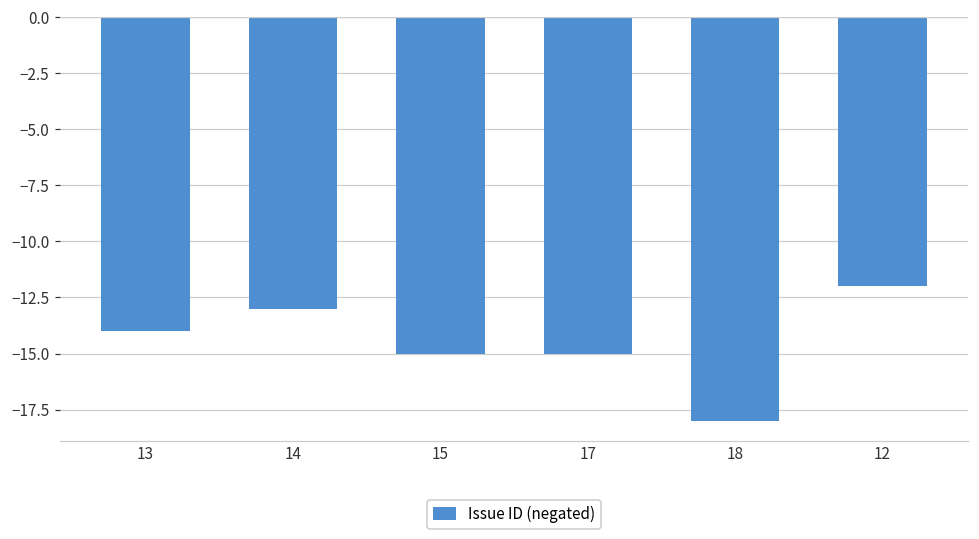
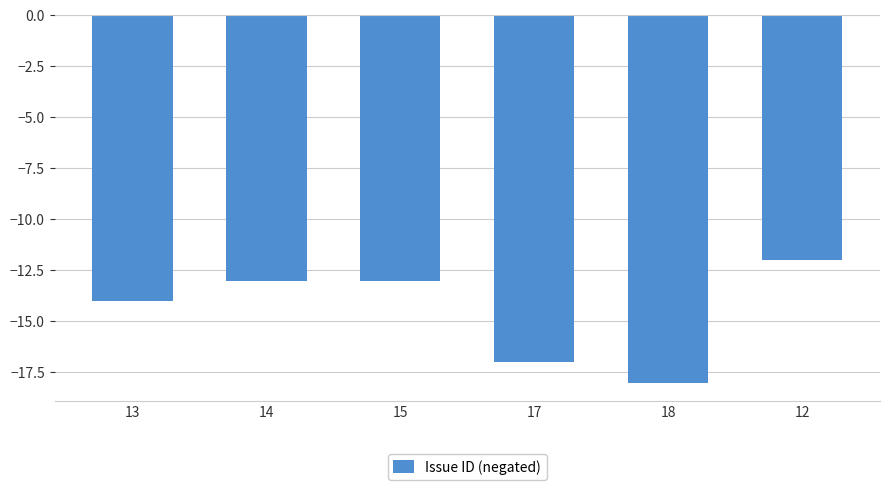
  {
    "13": -14.0,
    "14": -13.0,
-   "15": -15.0,
-   "17": -15.0,
+   "15": -13.0,
+   "17": -17.0,
    "18": -18.0,
    "12": -12.0
  }
